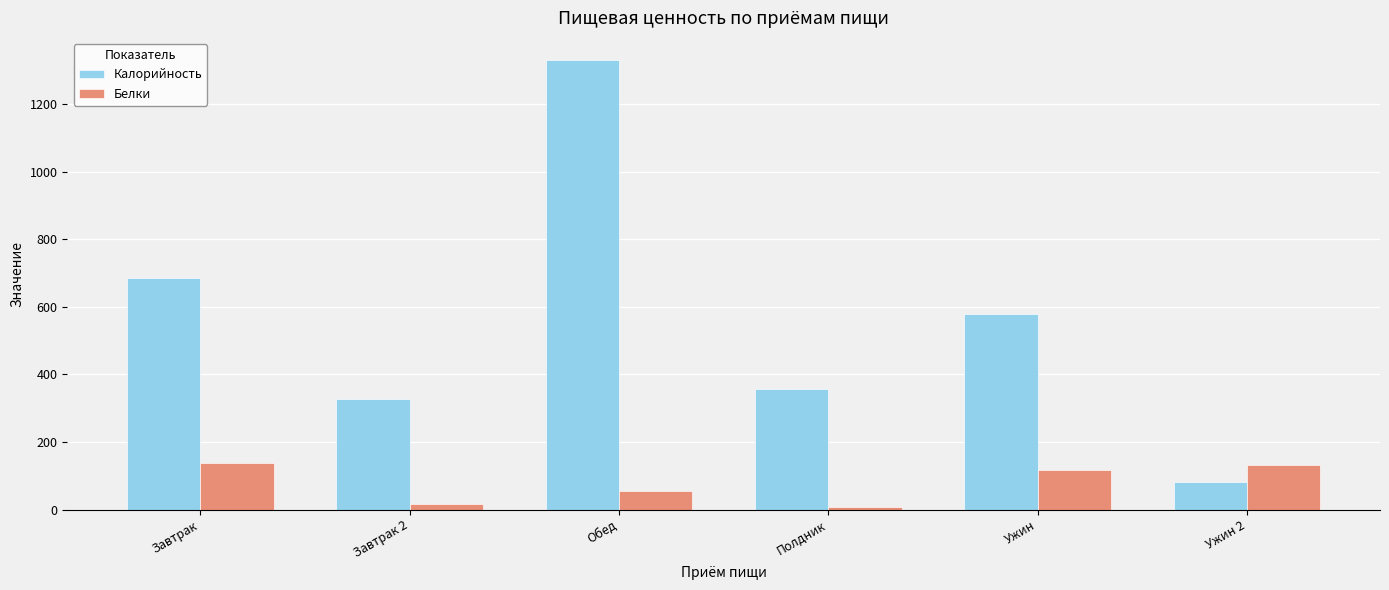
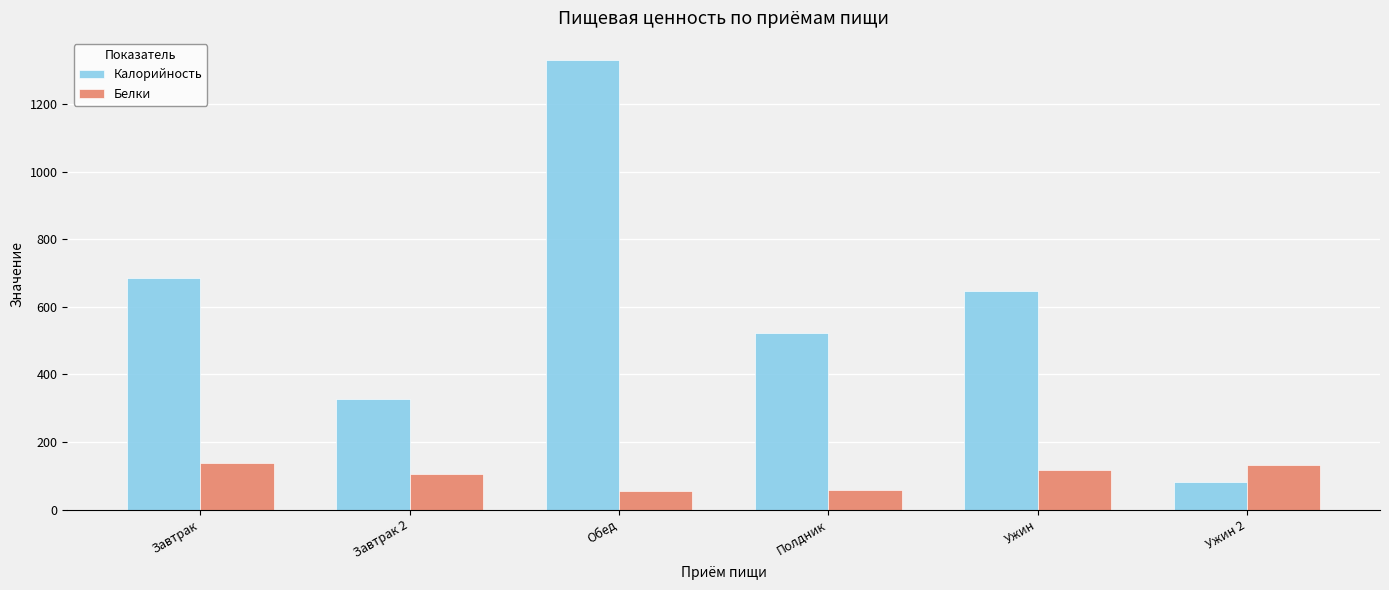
  {
    "Калорийность": {
      "Завтрак": 690,
      "Завтрак 2": 330,
      "Обед": 1330,
-     "Полдник": 360,
-     "Ужин": 580,
+     "Полдник": 520,
+     "Ужин": 650,
      "Ужин 2": 80
    },
    "Белки": {
      "Завтрак": 140,
-     "Завтрак 2": 20,
+     "Завтрак 2": 100,
      "Обед": 50,
-     "Полдник": 10,
+     "Полдник": 60,
      "Ужин": 120,
      "Ужин 2": 130
    }
  }
